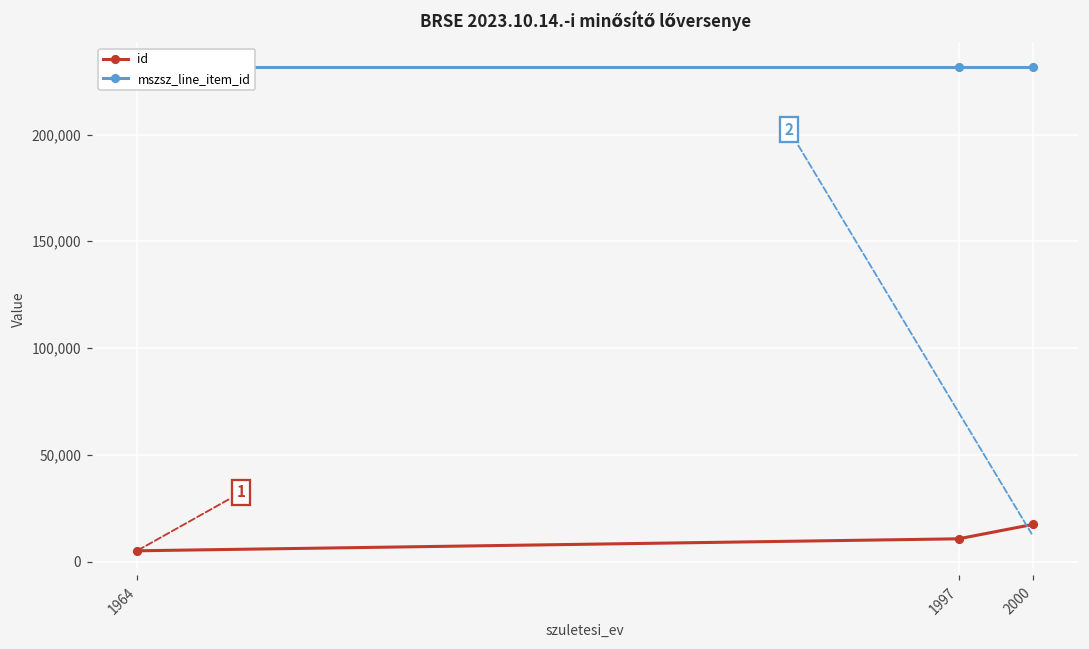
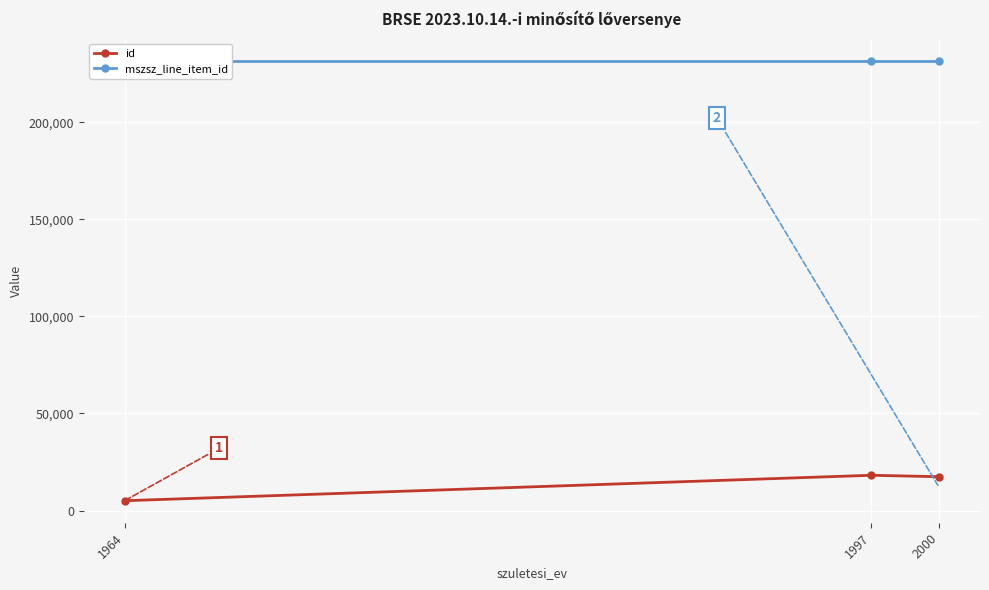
  {
    "id": {
-     "1997": "11,000",
+     "1997": "18,000",
      "2000": "17,000"
    },
    "mszsz_line_item_id": {
      "1997": "232,000",
      "2000": "232,000"
    }
  }
